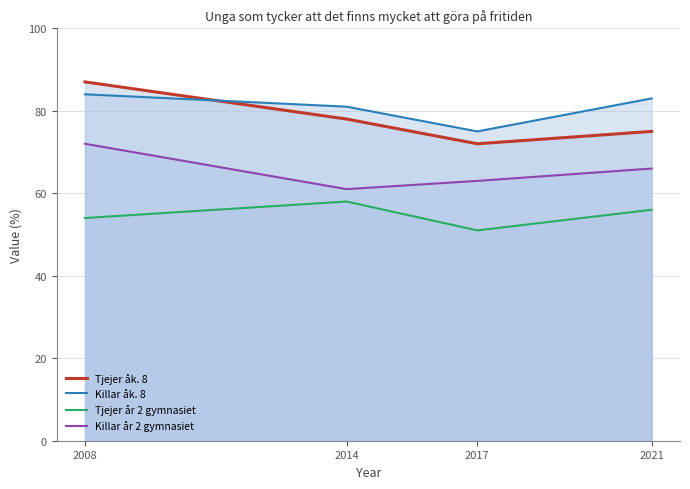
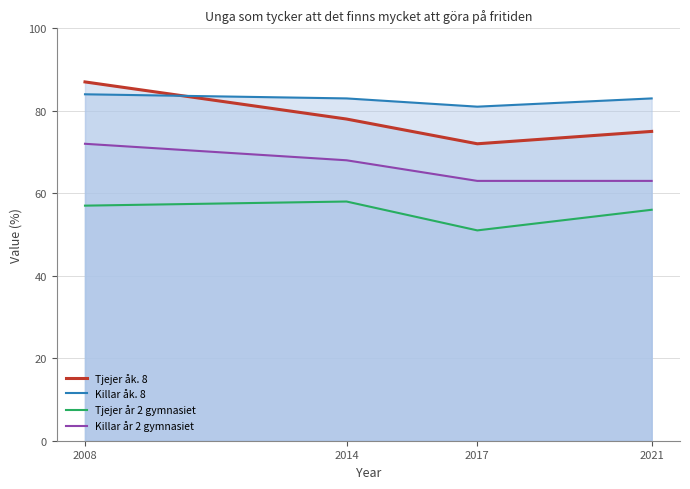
  {
    "Tjejer åk. 8": {
      "2008": 87,
      "2014": 78,
      "2017": 72,
      "2021": 75
    },
    "Killar åk. 8": {
      "2008": 84,
-     "2014": 81,
-     "2017": 75,
+     "2014": 83,
+     "2017": 81,
      "2021": 83
    },
    "Tjejer år 2 gymnasiet": {
-     "2008": 54,
+     "2008": 57,
      "2014": 58,
      "2017": 51,
      "2021": 56
    },
    "Killar år 2 gymnasiet": {
      "2008": 72,
-     "2014": 61,
+     "2014": 68,
      "2017": 63,
-     "2021": 66
+     "2021": 63
    }
  }
